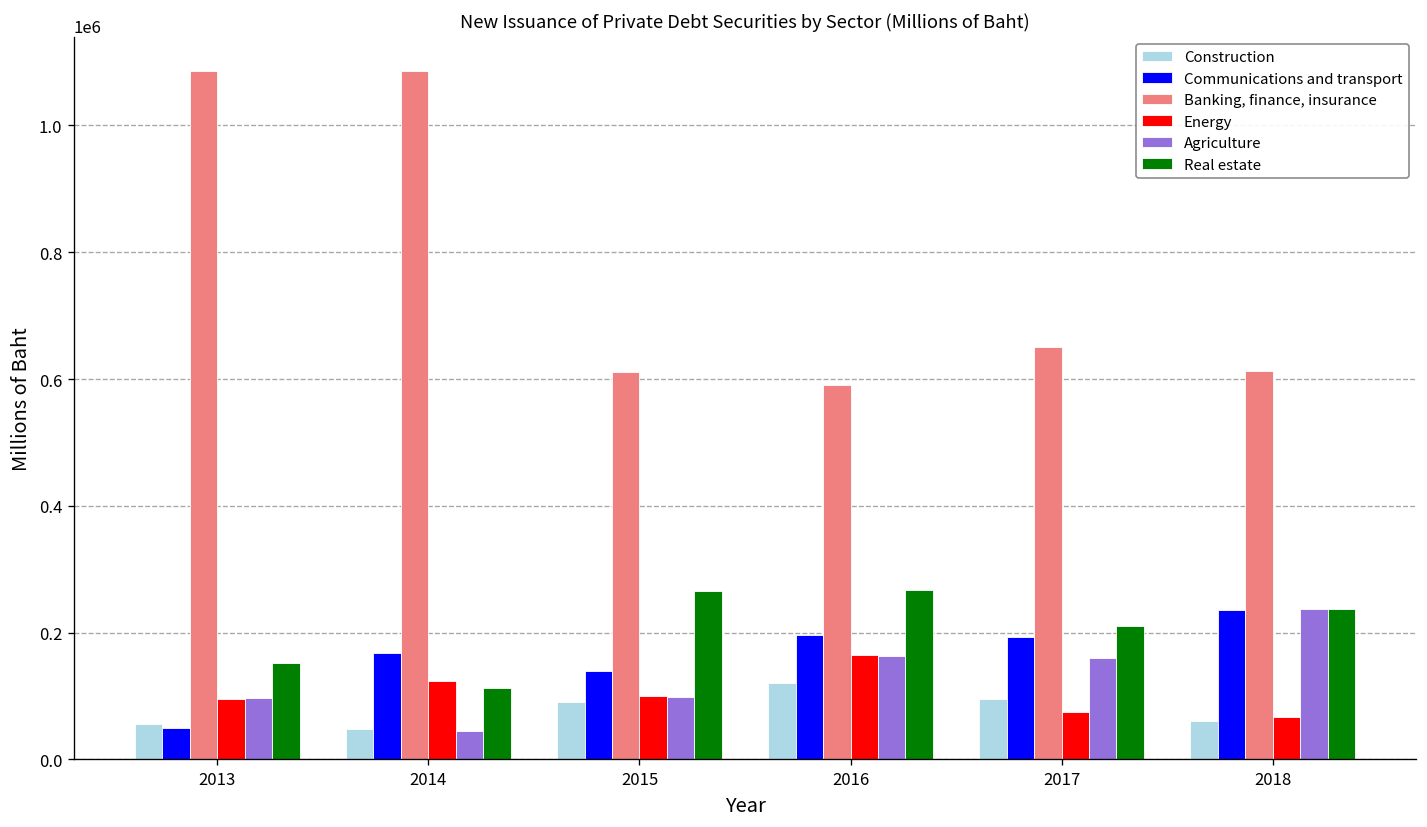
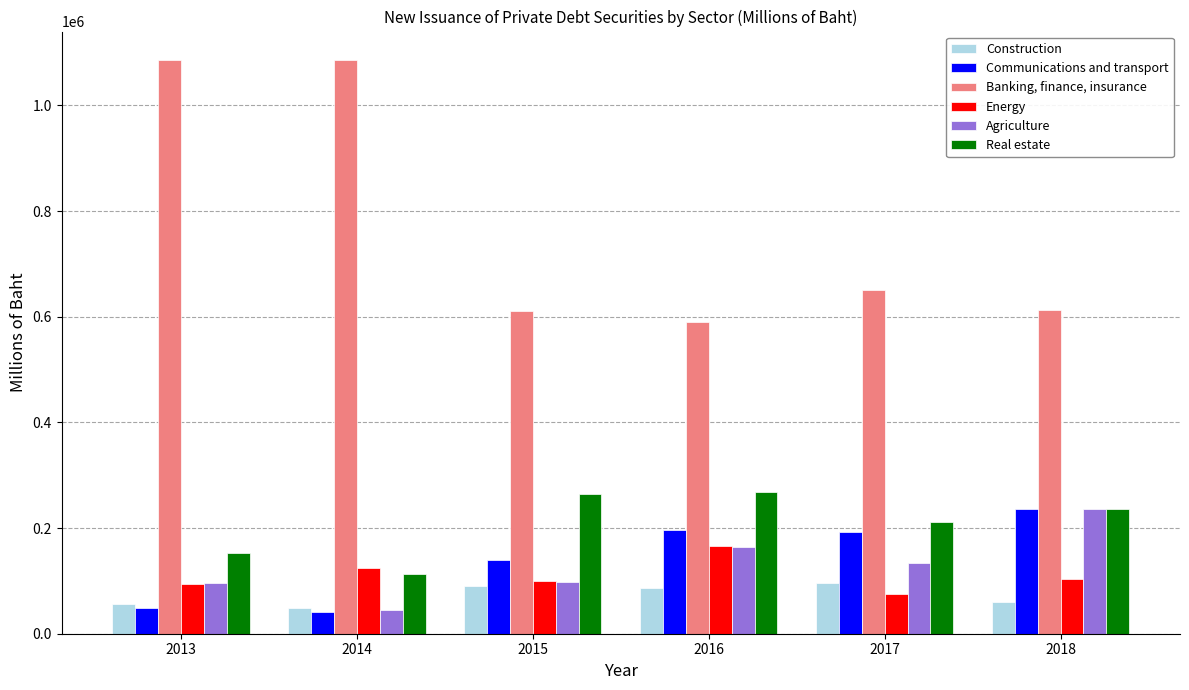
  {
    "Construction": {
      "2013": 60000,
      "2014": 50000,
      "2015": 90000,
-     "2016": 120000,
+     "2016": 90000,
      "2017": 100000,
      "2018": 60000
    },
    "Communications and transport": {
      "2013": 50000,
-     "2014": 170000,
+     "2014": 40000,
      "2015": 140000,
      "2016": 200000,
      "2017": 190000,
      "2018": 240000
    },
    "Banking, finance, insurance": {
      "2013": 1090000,
      "2014": 1090000,
      "2015": 610000,
      "2016": 590000,
      "2017": 650000,
      "2018": 610000
    },
    "Energy": {
      "2013": 90000,
      "2014": 120000,
      "2015": 100000,
      "2016": 170000,
      "2017": 70000,
-     "2018": 70000
+     "2018": 100000
    },
    "Agriculture": {
      "2013": 100000,
      "2014": 40000,
      "2015": 100000,
      "2016": 160000,
-     "2017": 160000,
+     "2017": 130000,
      "2018": 240000
    },
    "Real estate": {
      "2013": 150000,
      "2014": 110000,
      "2015": 270000,
      "2016": 270000,
      "2017": 210000,
      "2018": 240000
    }
  }
